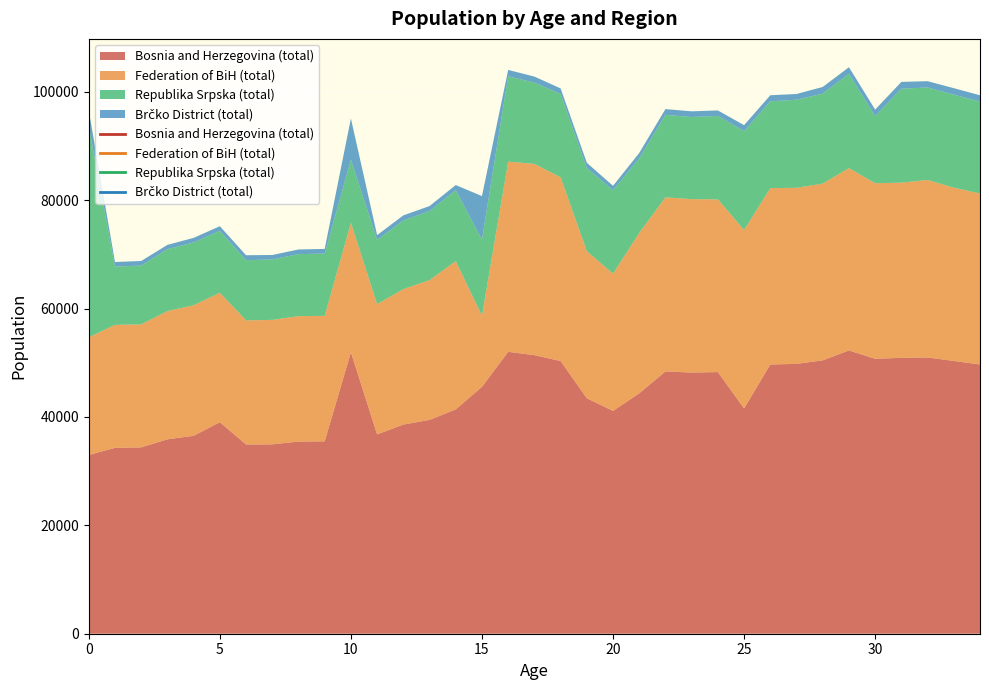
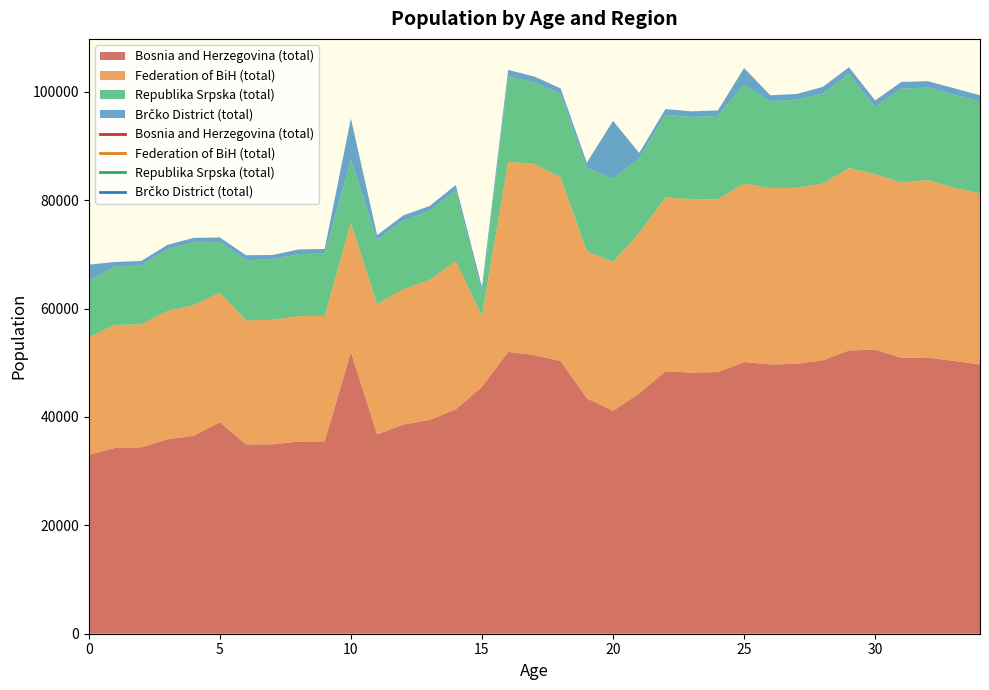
  {
    "Bosnia and Herzegovina (total)": {
      "0": 33000,
      "5": 39000,
      "10": 52000,
      "15": 46000,
      "20": 41000,
-     "25": 42000,
-     "30": 51000
+     "25": 50000,
+     "30": 52000
    },
    "Federation of BiH (total)": {
      "0": 22000,
      "5": 24000,
      "10": 24000,
      "15": 13000,
-     "20": 25000,
+     "20": 27000,
      "25": 33000,
      "30": 32000
    },
    "Republika Srpska (total)": {
-     "0": 39000,
-     "5": 11000,
+     "0": 10000,
+     "5": 9000,
      "10": 12000,
-     "15": 14000,
+     "15": 4000,
      "20": 15000,
      "25": 18000,
      "30": 12000
    },
    "Brčko District (total)": {
      "0": 3000,
      "5": 1000,
      "10": 8000,
-     "15": 8000,
-     "20": 1000,
-     "25": 1000,
+     "15": 1000,
+     "20": 11000,
+     "25": 3000,
      "30": 1000
    }
  }
